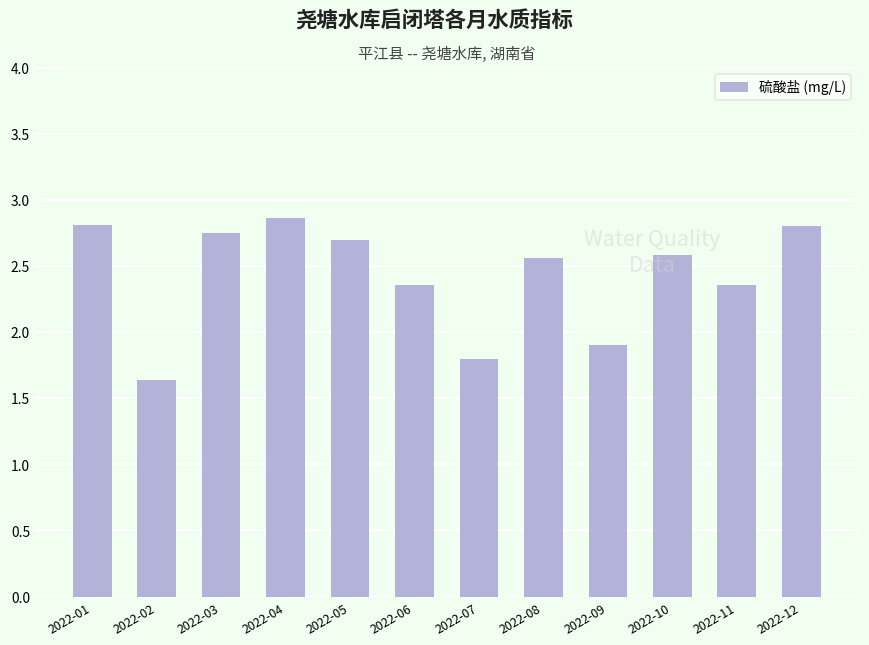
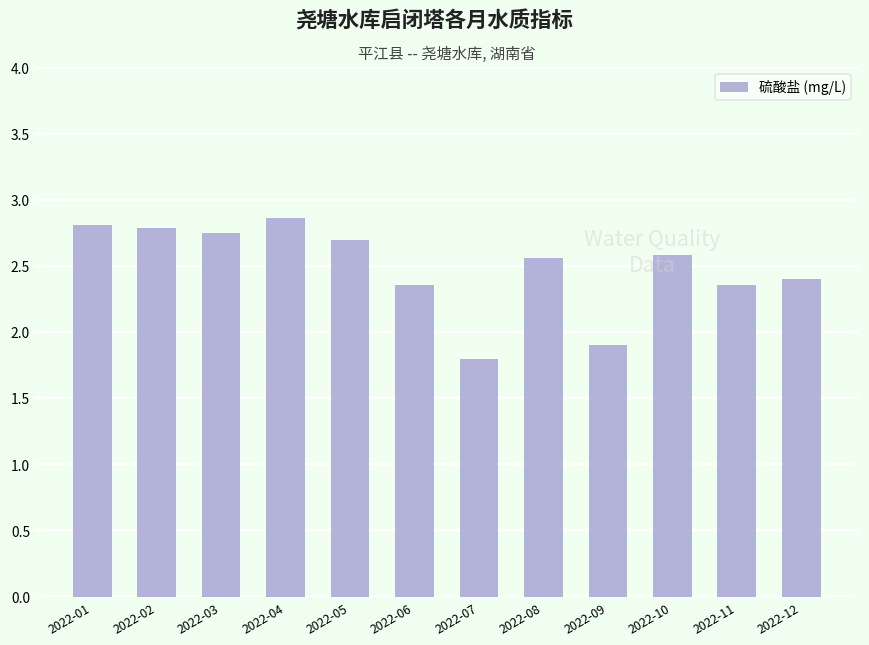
  {
    "2022-01": 2.81,
-   "2022-02": 1.64,
+   "2022-02": 2.79,
    "2022-03": 2.75,
    "2022-04": 2.86,
    "2022-05": 2.70,
    "2022-06": 2.36,
    "2022-07": 1.80,
    "2022-08": 2.56,
    "2022-09": 1.90,
    "2022-10": 2.58,
    "2022-11": 2.36,
-   "2022-12": 2.8
+   "2022-12": 2.4
  }
